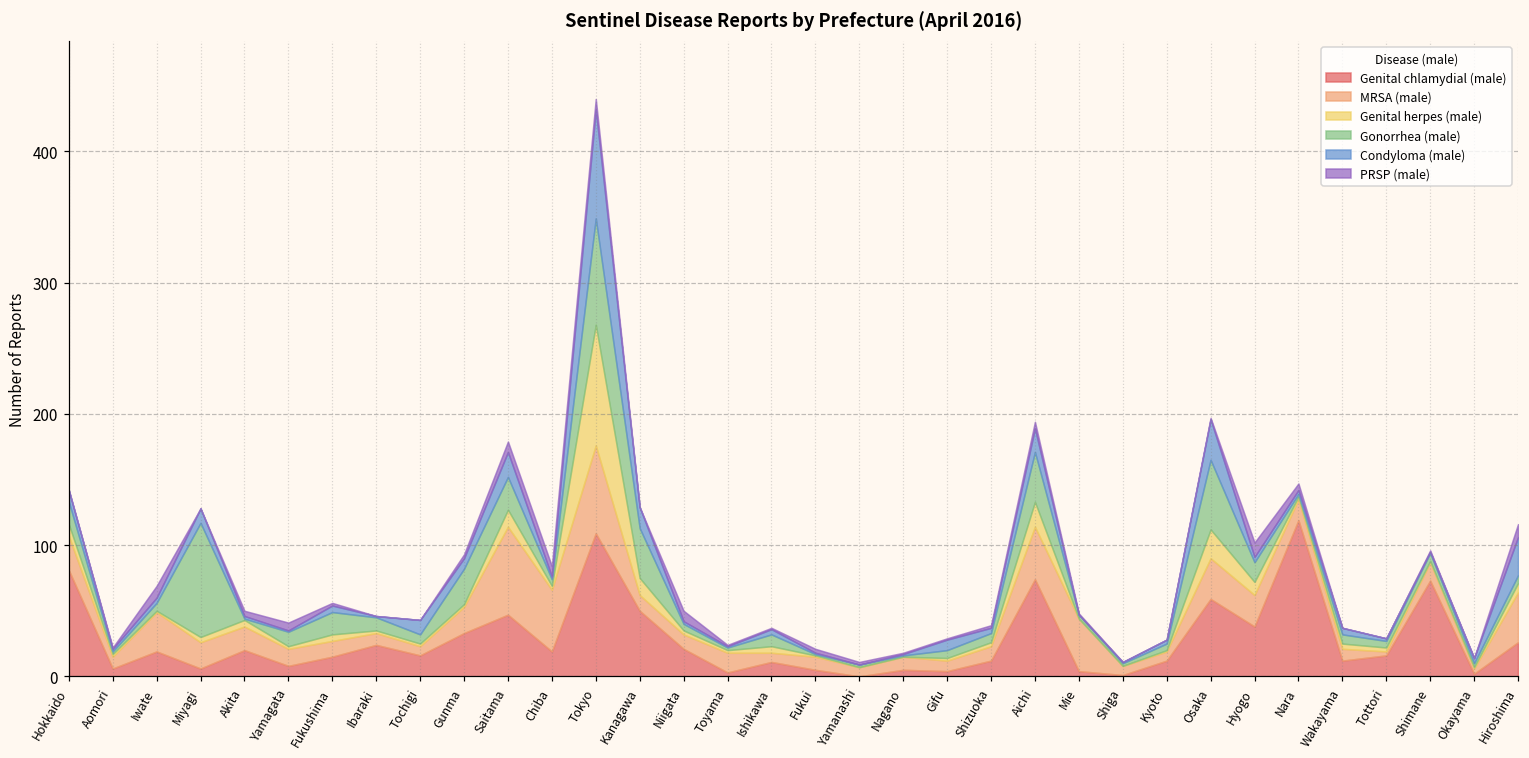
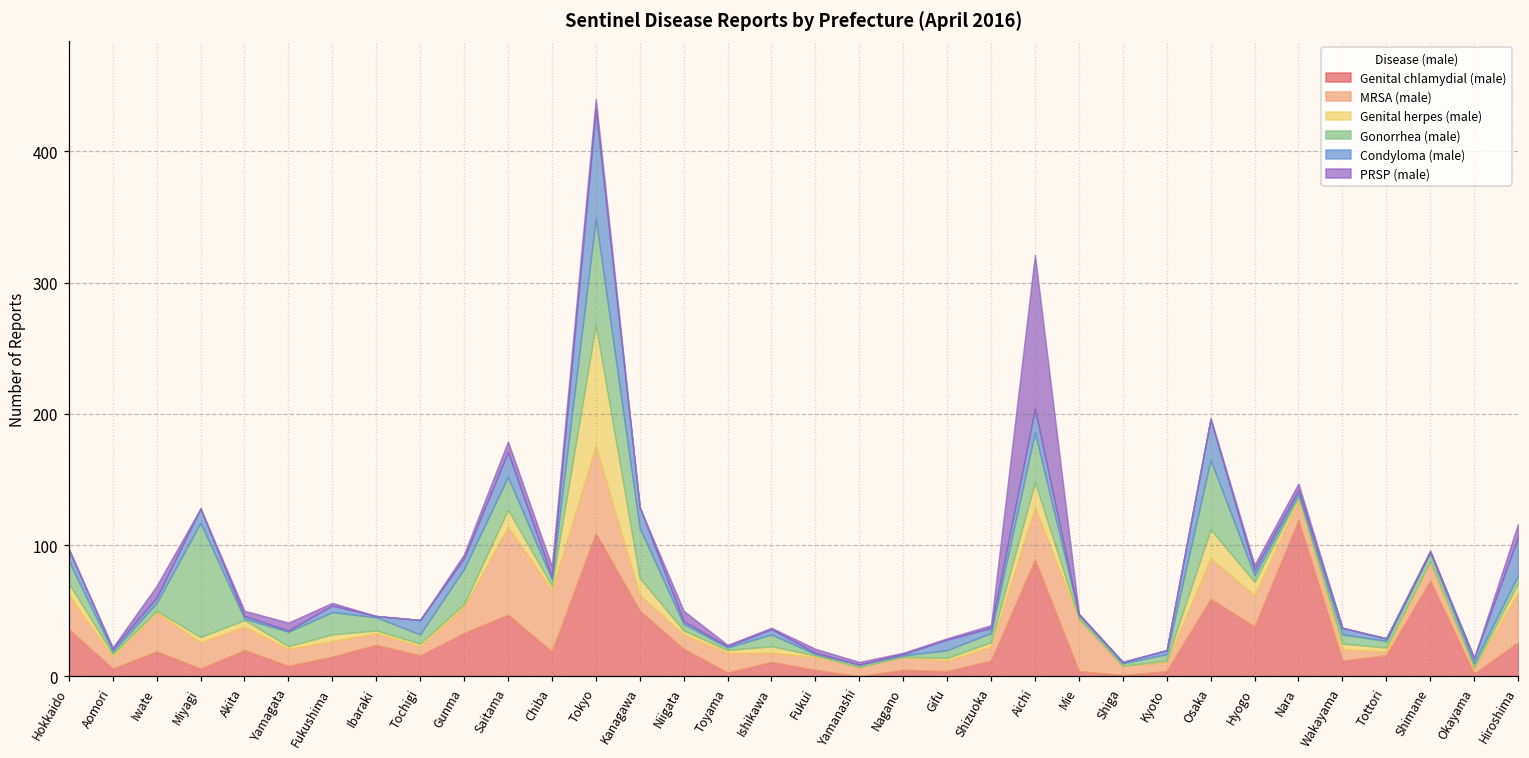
  {
    "Genital chlamydial (male)": {
-     "Hokkaido": 81,
+     "Hokkaido": 36,
      "Aomori": 6,
      "Iwate": 19,
      "Miyagi": 6,
      "Akita": 20,
      "Yamagata": 8,
      "Fukushima": 15,
      "Ibaraki": 24,
      "Tochigi": 16,
      "Gunma": 33,
      "Saitama": 47,
      "Chiba": 19,
      "Tokyo": 109,
      "Kanagawa": 50,
      "Niigata": 21,
      "Toyama": 3,
      "Ishikawa": 11,
      "Fukui": 5,
      "Yamanashi": 0,
      "Nagano": 5,
      "Gifu": 4,
      "Shizuoka": 12,
-     "Aichi": 74,
+     "Aichi": 89,
      "Mie": 4,
-     "Kyoto": 12,
+     "Kyoto": 4,
      "Osaka": 59,
      "Hyogo": 38,
      "Nara": 119,
      "Wakayama": 12,
      "Tottori": 16,
      "Shimane": 73,
      "Hiroshima": 26
    },
    "Gonorrhea (male)": {
      "Hokkaido": 17,
      "Iwate": 6,
      "Miyagi": 87,
      "Fukushima": 17,
      "Tochigi": 7,
      "Gunma": 27,
      "Saitama": 25,
      "Tokyo": 81,
      "Kanagawa": 38,
      "Ishikawa": 9,
      "Gifu": 6,
      "Shizuoka": 7,
      "Aichi": 38,
      "Kyoto": 5,
      "Osaka": 53,
-     "Hyogo": 15,
+     "Hyogo": 5,
      "Wakayama": 7,
      "Okayama": 3,
      "Hiroshima": 6
    },
    "Condyloma (male)": {
      "Iwate": 4,
      "Gunma": 8,
      "Saitama": 19,
      "Tokyo": 83,
      "Aichi": 18,
      "Hyogo": 4,
      "Nara": 3,
      "Hiroshima": 29
    },
    "PRSP (male)": {
      "Iwate": 9,
      "Akita": 4,
      "Yamagata": 6,
      "Gunma": 3,
      "Saitama": 8,
      "Chiba": 8,
      "Tokyo": 8,
      "Niigata": 8,
      "Fukui": 3,
-     "Aichi": 5,
-     "Hyogo": 11,
+     "Aichi": 117,
+     "Hyogo": 4,
      "Nara": 5,
      "Hiroshima": 10
    }
  }
